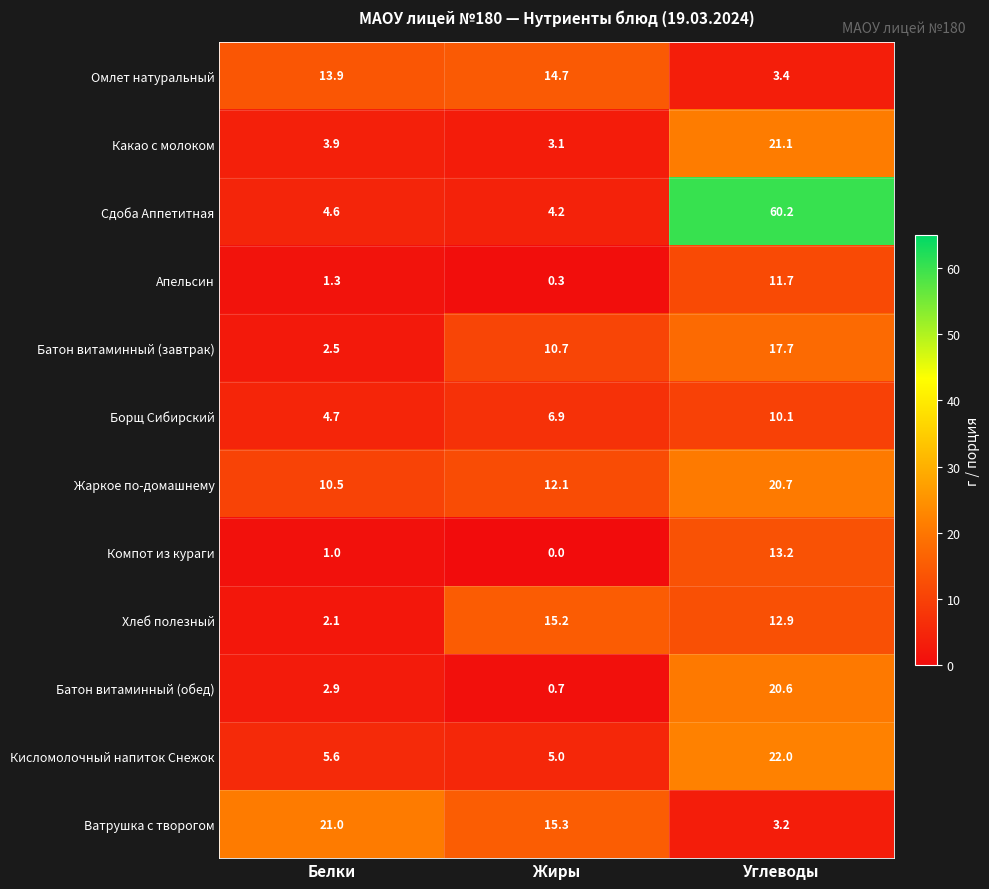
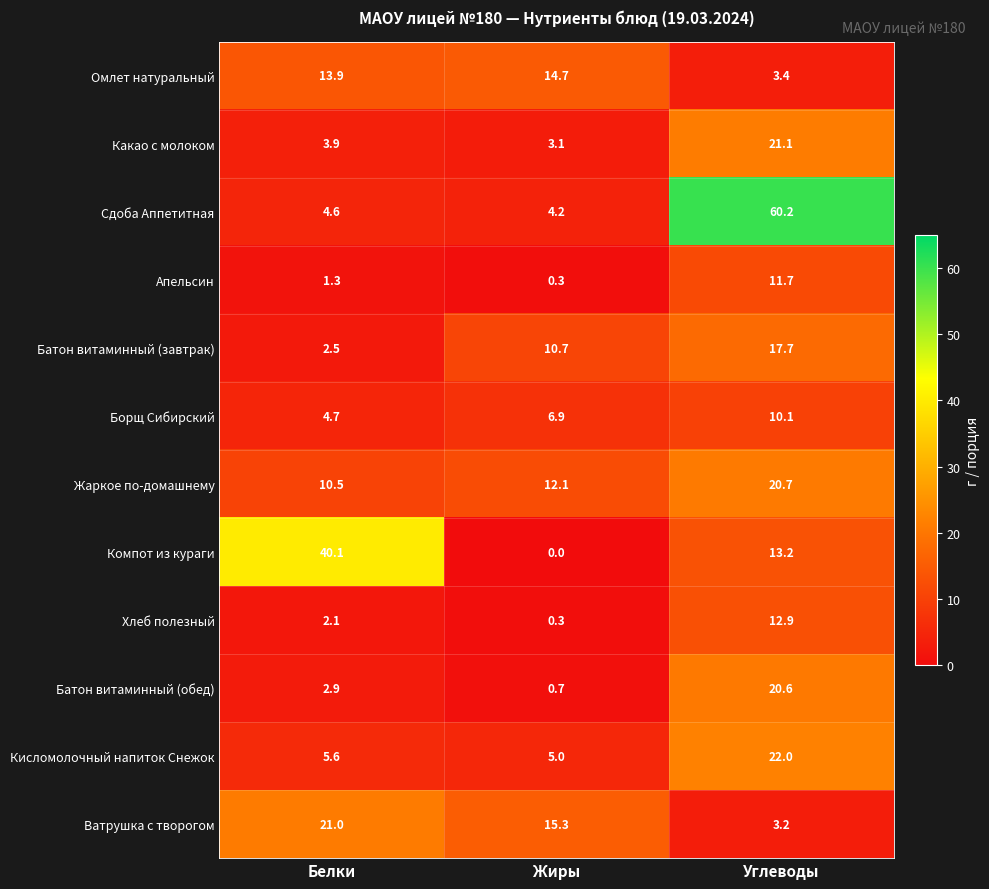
  {
    "Омлет натуральный": {
      "Белки": 13.9,
      "Жиры": 14.7,
      "Углеводы": 3.4
    },
    "Какао с молоком": {
      "Белки": 3.9,
      "Жиры": 3.1,
      "Углеводы": 21.1
    },
    "Сдоба Аппетитная": {
      "Белки": 4.6,
      "Жиры": 4.2,
      "Углеводы": 60.2
    },
    "Апельсин": {
      "Белки": 1.3,
      "Жиры": 0.3,
      "Углеводы": 11.7
    },
    "Батон витаминный (завтрак)": {
      "Белки": 2.5,
      "Жиры": 10.7,
      "Углеводы": 17.7
    },
    "Борщ Сибирский": {
      "Белки": 4.7,
      "Жиры": 6.9,
      "Углеводы": 10.1
    },
    "Жаркое по-домашнему": {
      "Белки": 10.5,
      "Жиры": 12.1,
      "Углеводы": 20.7
    },
    "Компот из кураги": {
-     "Белки": 1.0,
+     "Белки": 40.1,
      "Жиры": 0.0,
      "Углеводы": 13.2
    },
    "Хлеб полезный": {
      "Белки": 2.1,
-     "Жиры": 15.2,
+     "Жиры": 0.3,
      "Углеводы": 12.9
    },
    "Батон витаминный (обед)": {
      "Белки": 2.9,
      "Жиры": 0.7,
      "Углеводы": 20.6
    },
    "Кисломолочный напиток Снежок": {
      "Белки": 5.6,
      "Жиры": 5.0,
      "Углеводы": 22.0
    },
    "Ватрушка с творогом": {
      "Белки": 21.0,
      "Жиры": 15.3,
      "Углеводы": 3.2
    }
  }
